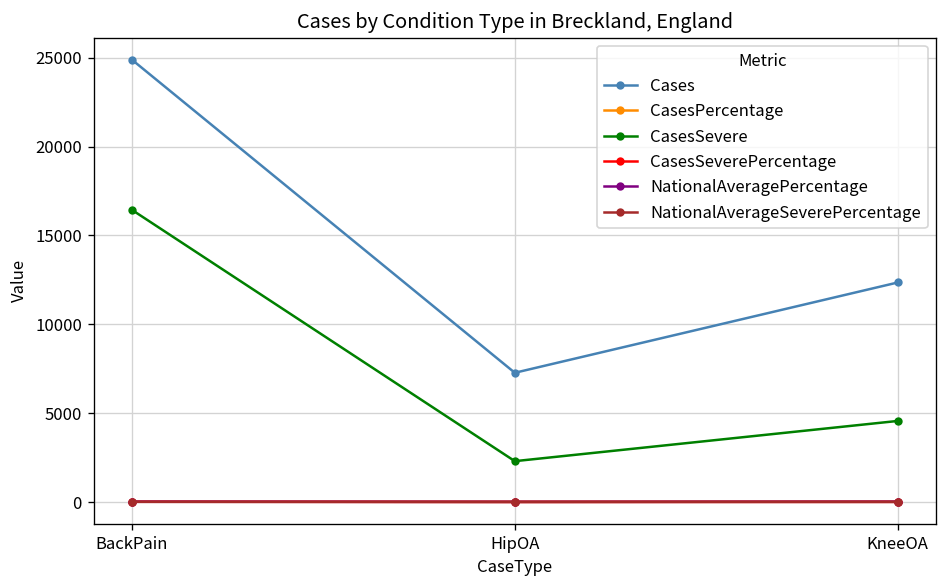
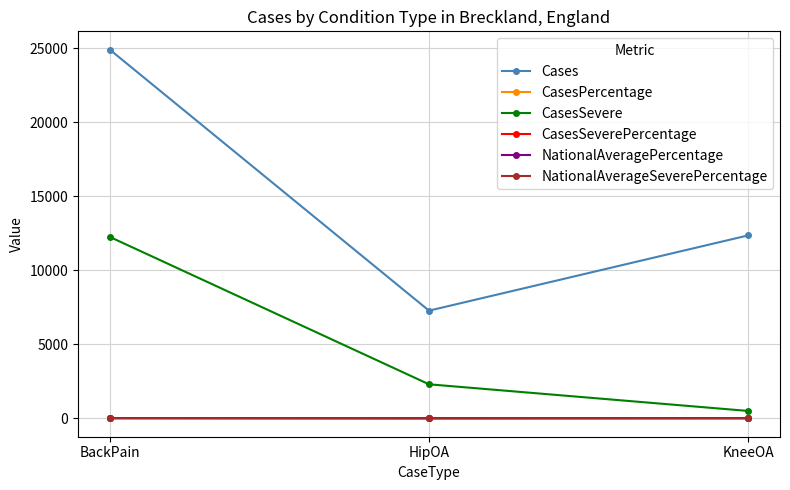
  {
    "Cases": {
      "BackPain": 24900,
      "HipOA": 7300,
      "KneeOA": 12400
    },
    "NationalAverageSeverePercentage": {
      "BackPain": 0,
      "HipOA": 0,
      "KneeOA": 0
    },
    "CasesSevere": {
-     "BackPain": 16400,
+     "BackPain": 12200,
      "HipOA": 2300,
-     "KneeOA": 4600
+     "KneeOA": 500
    }
  }
